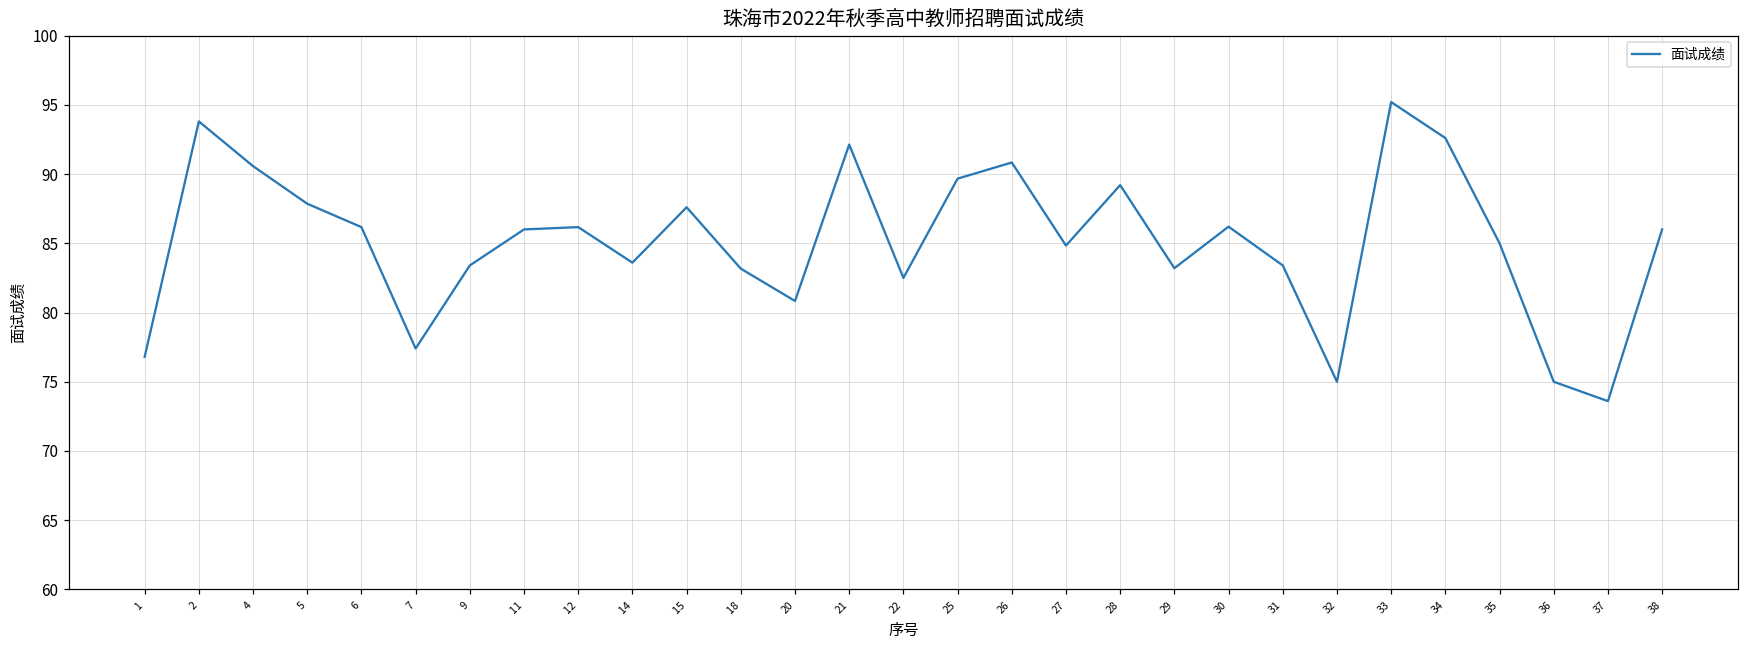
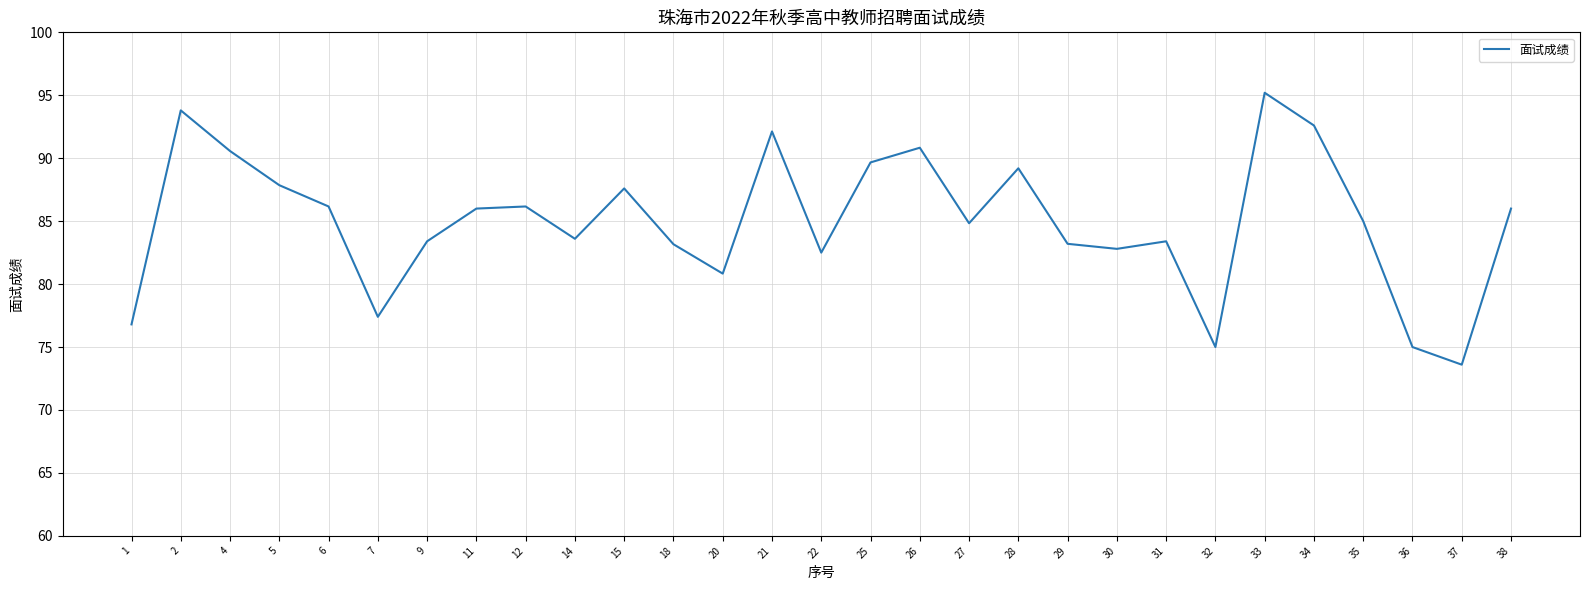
  {
    "1": 76.8,
    "2": 93.8,
    "4": 90.6,
    "5": 87.9,
    "6": 86.2,
    "7": 77.4,
    "9": 83.4,
    "11": 86.0,
    "12": 86.2,
    "14": 83.6,
    "15": 87.6,
    "18": 83.2,
    "20": 80.8,
    "21": 92.1,
    "22": 82.5,
    "25": 89.7,
    "26": 90.8,
    "27": 84.8,
    "28": 89.2,
    "29": 83.2,
-   "30": 86.2,
+   "30": 82.8,
    "31": 83.4,
    "32": 75.0,
    "33": 95.2,
    "34": 92.6,
    "35": 85.0,
    "36": 75.0,
    "37": 73.6,
    "38": 86.0
  }
